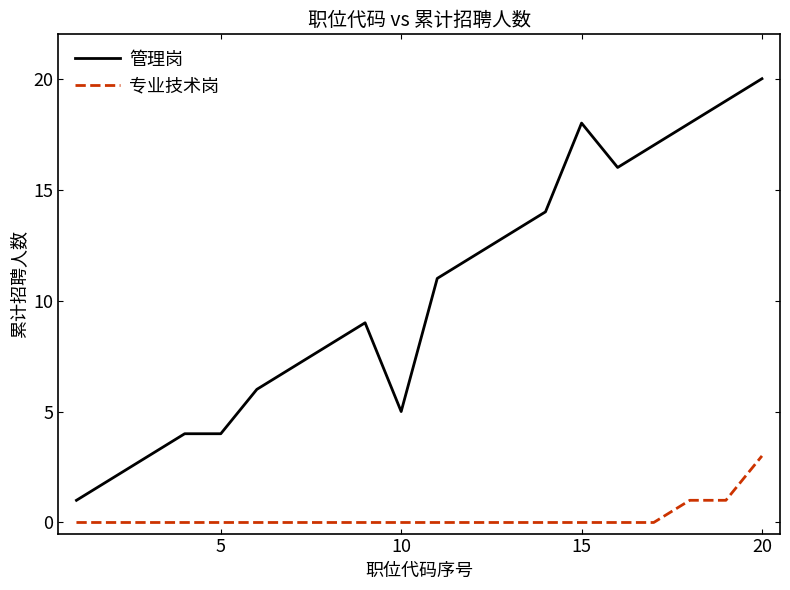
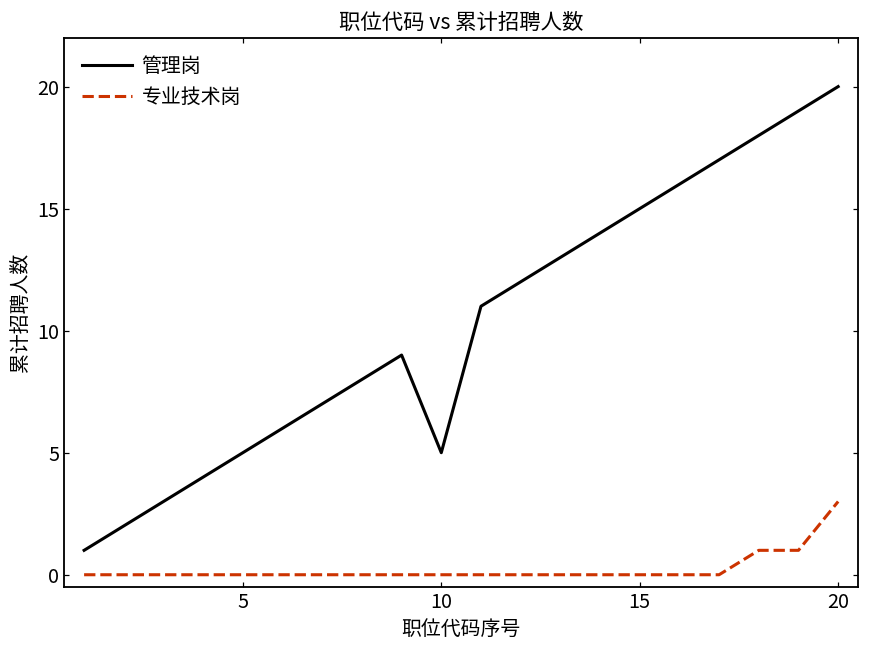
  {
    "管理岗": {
-     "5": 4,
+     "5": 5,
      "10": 5,
-     "15": 18,
+     "15": 15,
      "20": 20
    },
    "专业技术岗": {
      "5": 0,
      "10": 0,
      "15": 0,
      "20": 3
    }
  }
